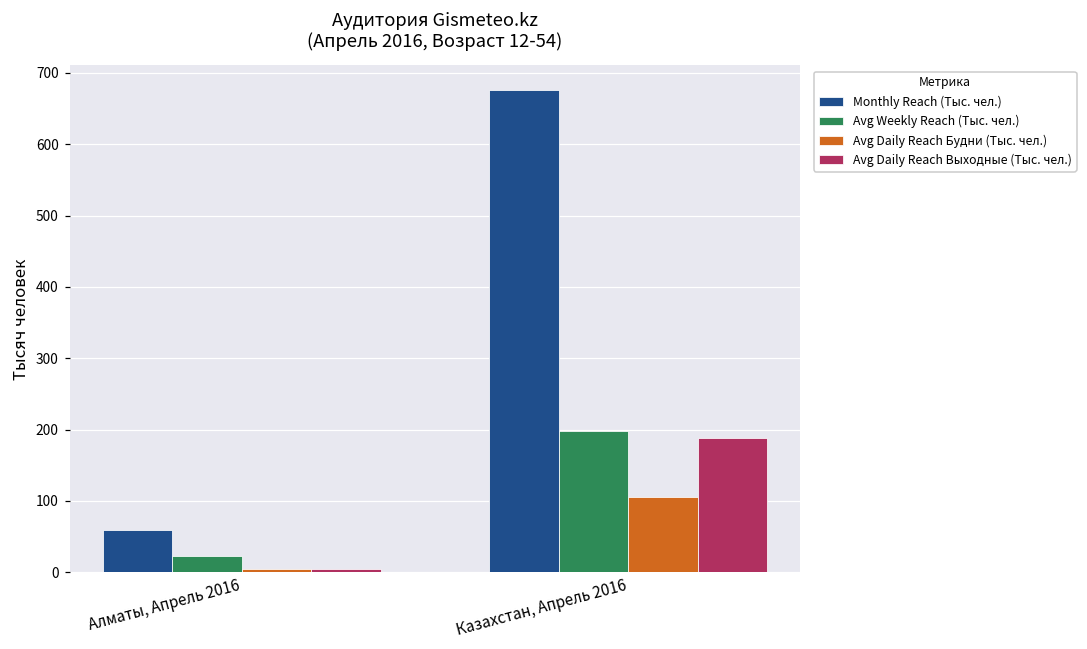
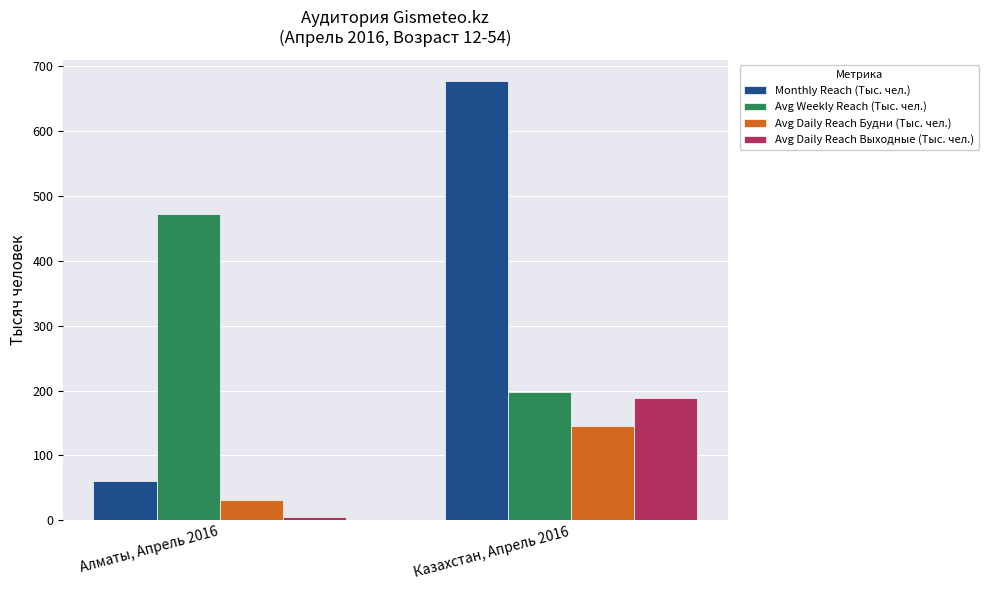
  {
    "Monthly Reach (Тыс. чел.)": {
      "Алматы, Апрель 2016": 60,
      "Казахстан, Апрель 2016": 680
    },
    "Avg Weekly Reach (Тыс. чел.)": {
-     "Алматы, Апрель 2016": 20,
+     "Алматы, Апрель 2016": 470,
      "Казахстан, Апрель 2016": 200
    },
    "Avg Daily Reach Будни (Тыс. чел.)": {
-     "Алматы, Апрель 2016": 0,
-     "Казахстан, Апрель 2016": 110
+     "Алматы, Апрель 2016": 30,
+     "Казахстан, Апрель 2016": 150
    },
    "Avg Daily Reach Выходные (Тыс. чел.)": {
      "Алматы, Апрель 2016": 10,
      "Казахстан, Апрель 2016": 190
    }
  }
